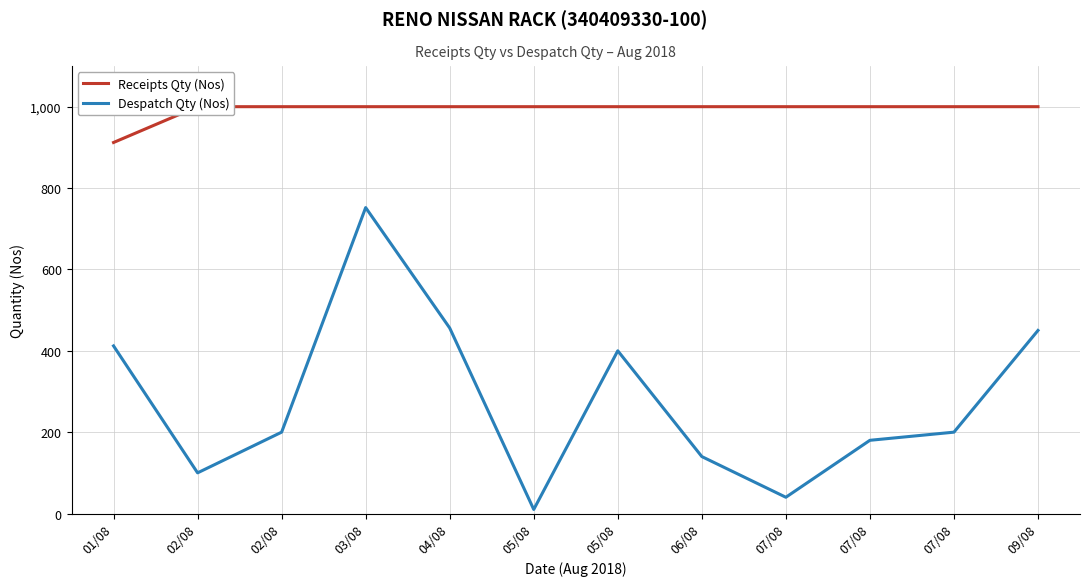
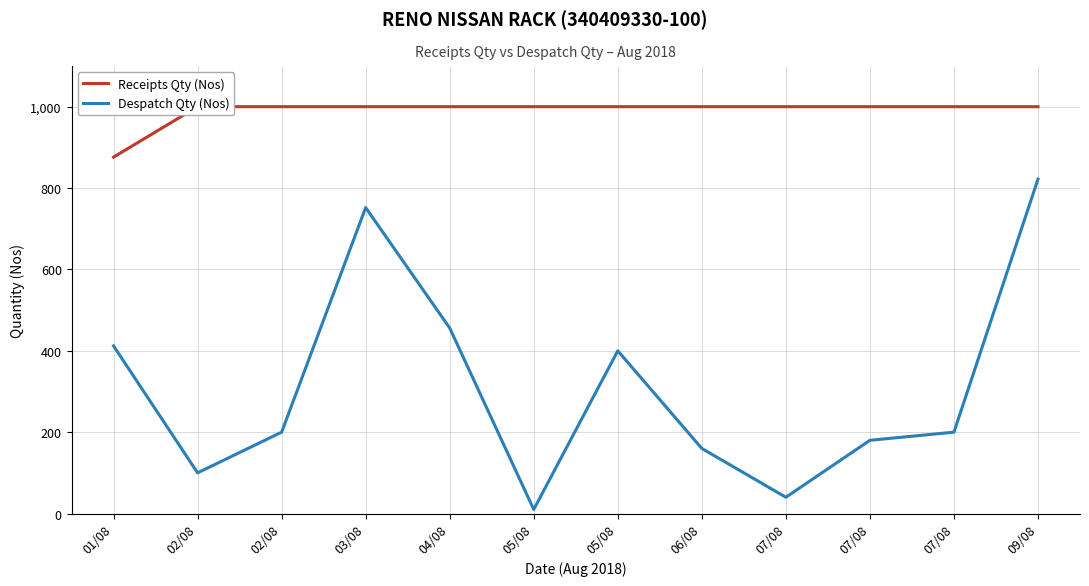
  {
    "Receipts Qty (Nos)": {
-     "01/08": "910",
+     "01/08": "880",
      "03/08": "1,000",
      "04/08": "1,000",
      "06/08": "1,000",
      "09/08": "1,000"
    },
    "Despatch Qty (Nos)": {
      "01/08": "410",
      "03/08": "750",
      "04/08": "460",
-     "06/08": "140",
-     "09/08": "450"
+     "06/08": "160",
+     "09/08": "820"
    }
  }
